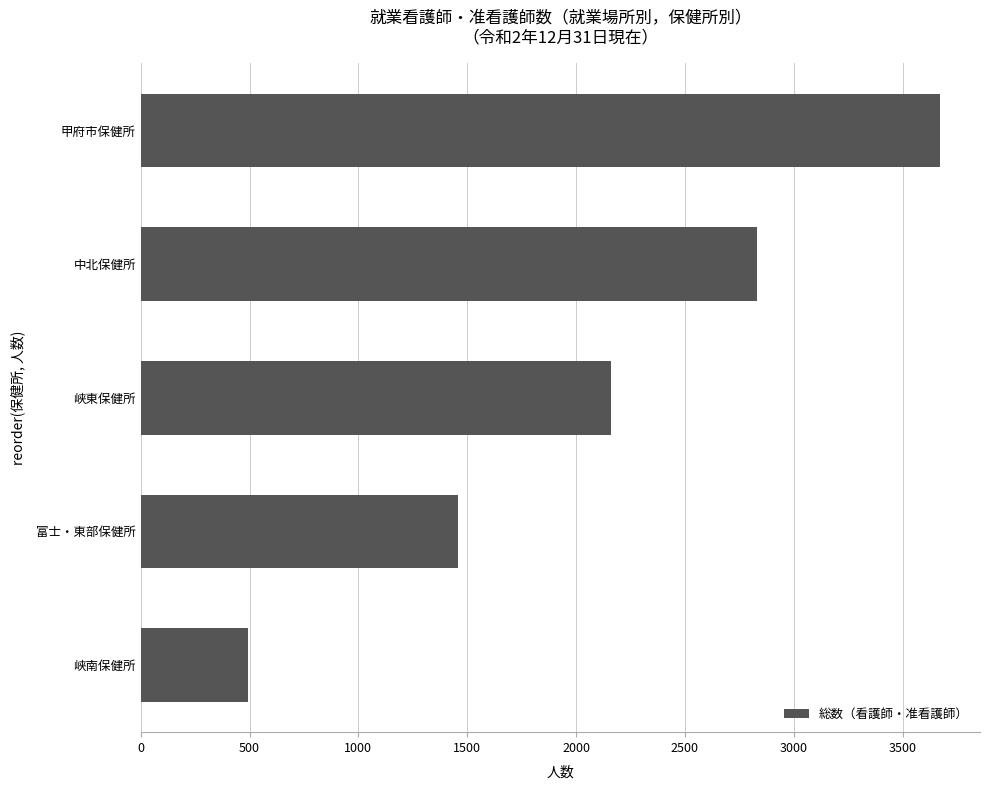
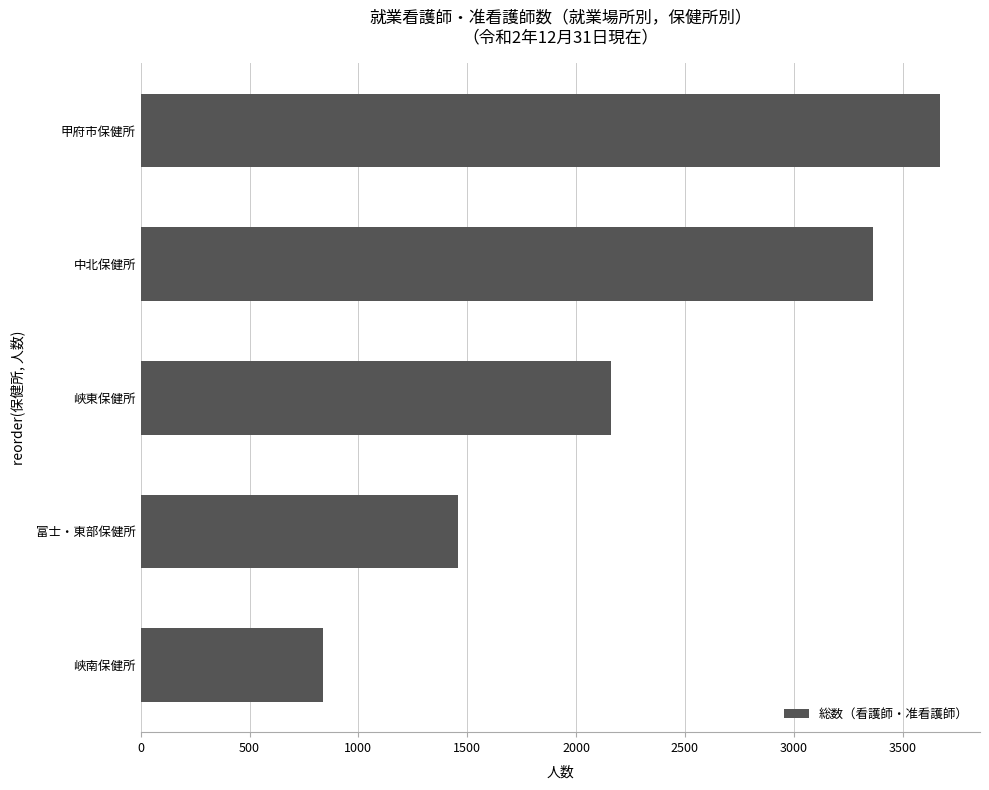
  {
    "甲府市保健所": 3670,
-   "中北保健所": 2830,
+   "中北保健所": 3360,
    "峡東保健所": 2160,
    "富士・東部保健所": 1460,
-   "峡南保健所": 490
+   "峡南保健所": 840
  }
